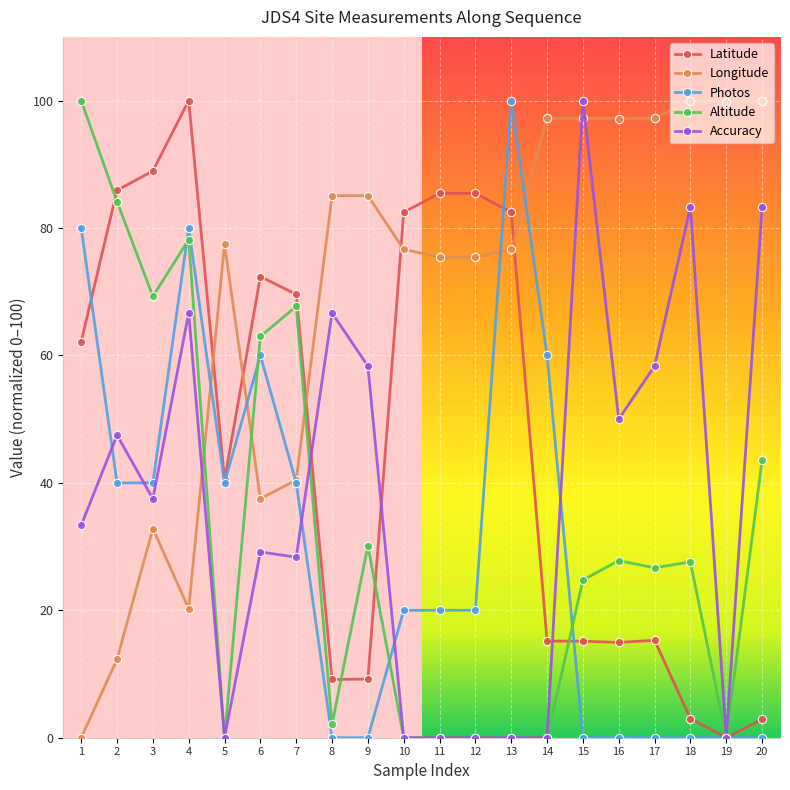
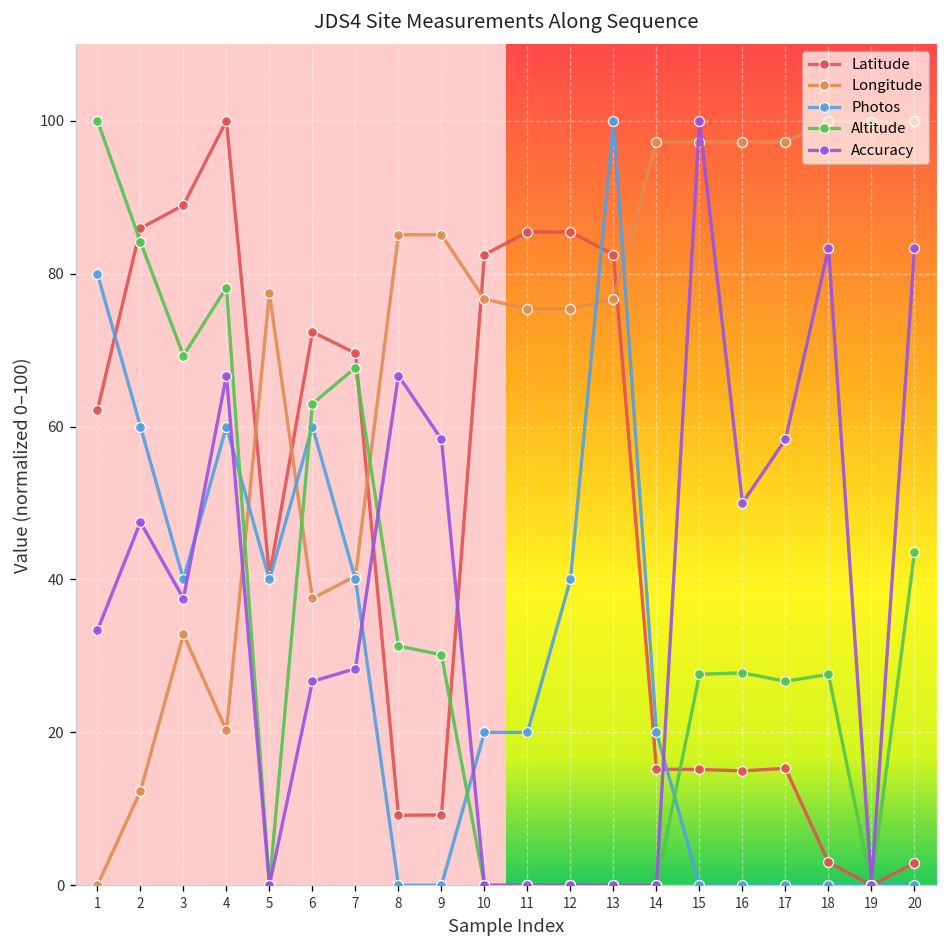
  {
    "Photos": {
      "1": 80,
-     "2": 40,
+     "2": 60,
      "3": 40,
-     "4": 80,
+     "4": 60,
      "5": 40,
      "6": 60,
      "7": 40,
      "8": 0,
      "9": 0,
      "10": 20,
      "11": 20,
-     "12": 20,
+     "12": 40,
      "13": 100,
-     "14": 60,
+     "14": 20,
      "15": 0,
      "16": 0,
      "17": 0,
      "18": 0,
      "20": 0
    },
    "Altitude": {
      "1": 100,
      "2": 84,
      "3": 69,
      "4": 78,
      "6": 63,
      "7": 68,
-     "8": 2,
+     "8": 31,
      "9": 30,
-     "15": 25,
+     "15": 28,
      "16": 28,
      "17": 27,
      "18": 28,
      "20": 44
    },
    "Accuracy": {
      "1": 33,
      "2": 48,
      "3": 38,
      "4": 67,
-     "6": 29,
+     "6": 27,
      "7": 28,
      "8": 67,
      "9": 58,
      "15": 100,
      "16": 50,
      "17": 58,
      "18": 83,
      "20": 83
    }
  }
